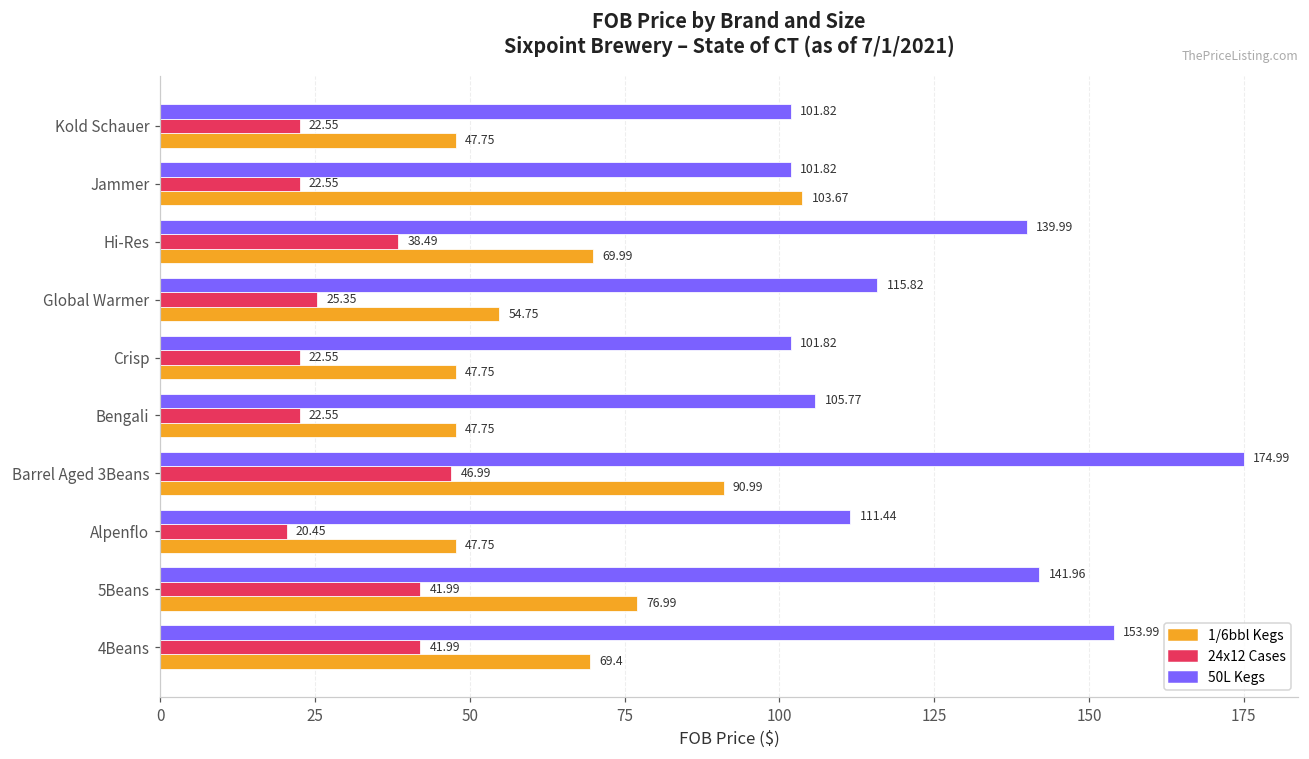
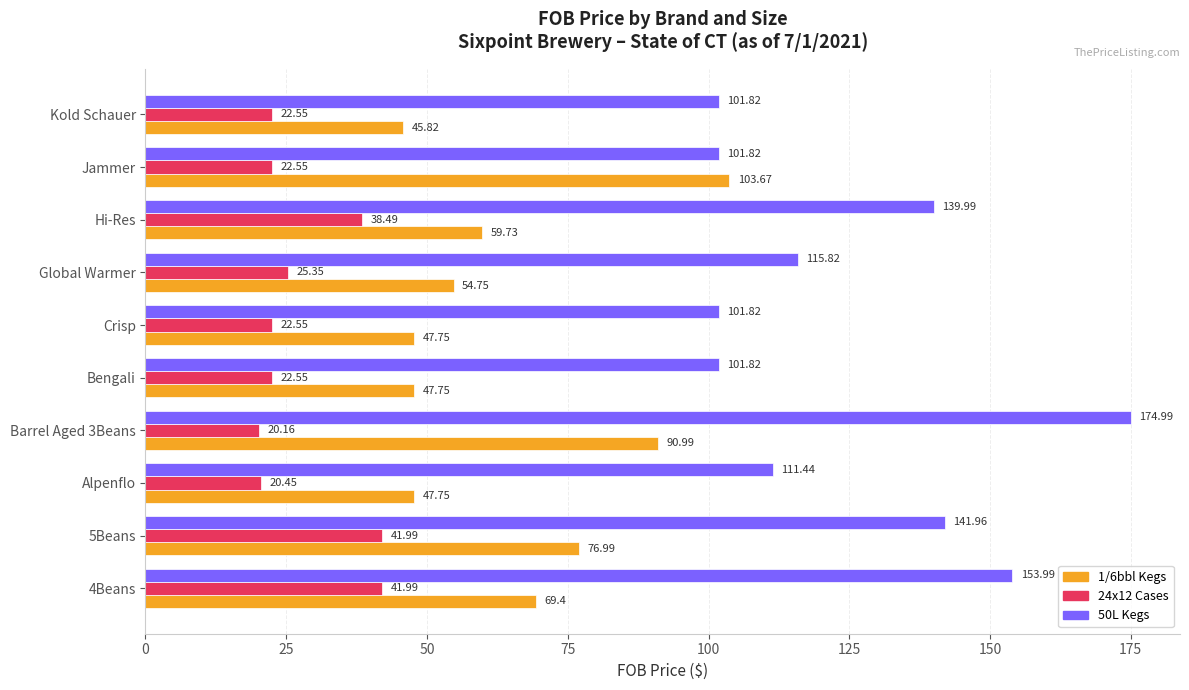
  {
    "1/6bbl Kegs": {
-     "Kold Schauer": 47.75,
+     "Kold Schauer": 45.82,
      "Jammer": 103.67,
-     "Hi-Res": 69.99,
+     "Hi-Res": 59.73,
      "Global Warmer": 54.75,
      "Crisp": 47.75,
      "Bengali": 47.75,
      "Barrel Aged 3Beans": 90.99,
      "Alpenflo": 47.75,
      "5Beans": 76.99,
      "4Beans": 69.4
    },
    "24x12 Cases": {
      "Kold Schauer": 22.55,
      "Jammer": 22.55,
      "Hi-Res": 38.49,
      "Global Warmer": 25.35,
      "Crisp": 22.55,
      "Bengali": 22.55,
-     "Barrel Aged 3Beans": 46.99,
+     "Barrel Aged 3Beans": 20.16,
      "Alpenflo": 20.45,
      "5Beans": 41.99,
      "4Beans": 41.99
    },
    "50L Kegs": {
      "Kold Schauer": 101.82,
      "Jammer": 101.82,
      "Hi-Res": 139.99,
      "Global Warmer": 115.82,
      "Crisp": 101.82,
-     "Bengali": 105.77,
+     "Bengali": 101.82,
      "Barrel Aged 3Beans": 174.99,
      "Alpenflo": 111.44,
      "5Beans": 141.96,
      "4Beans": 153.99
    }
  }
